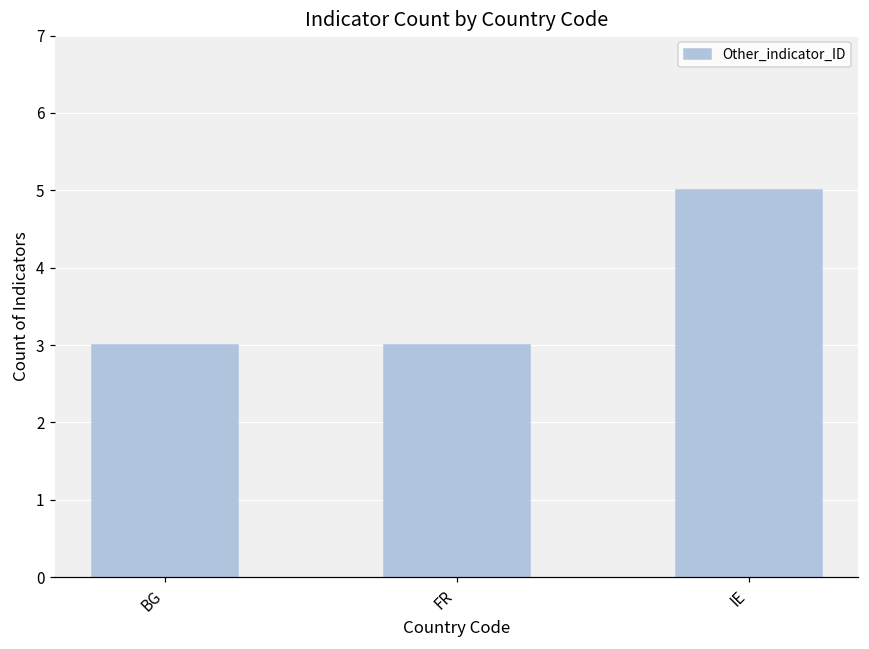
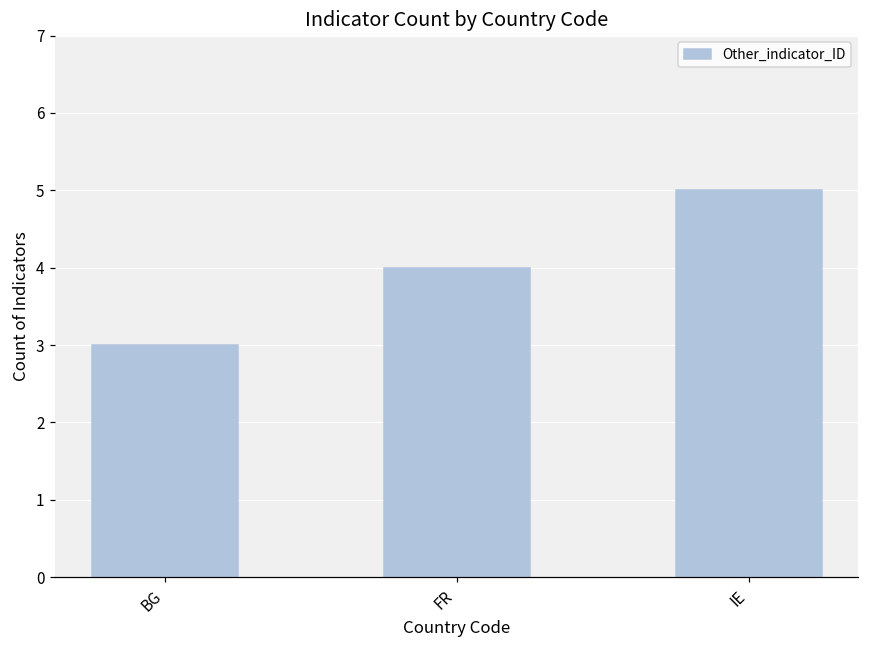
  {
    "BG": 3,
-   "FR": 3,
+   "FR": 4,
    "IE": 5
  }
